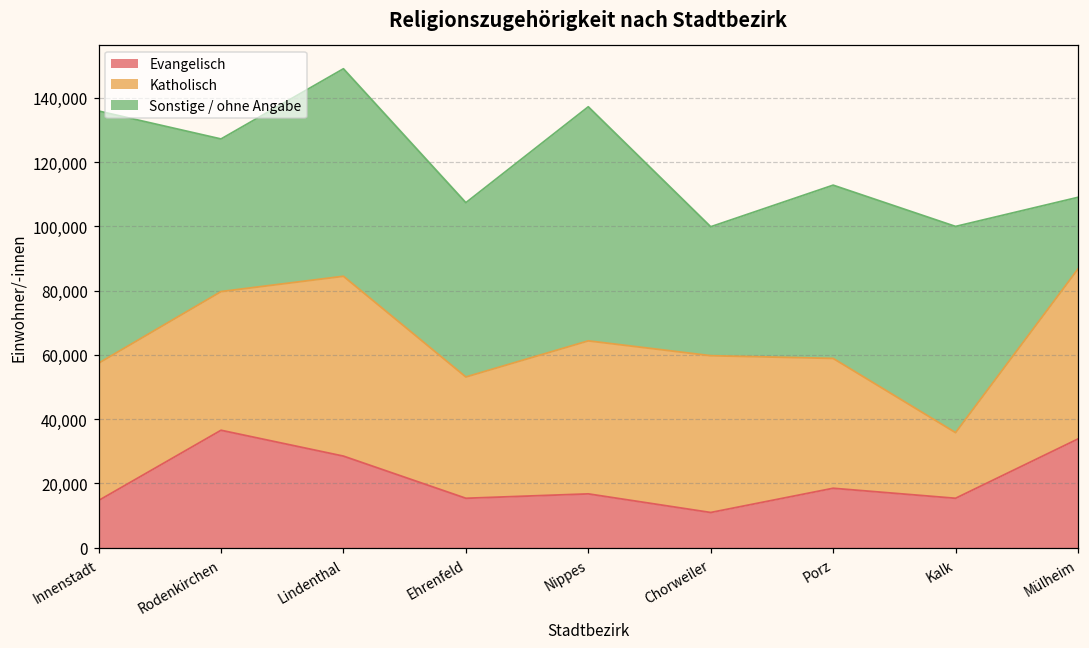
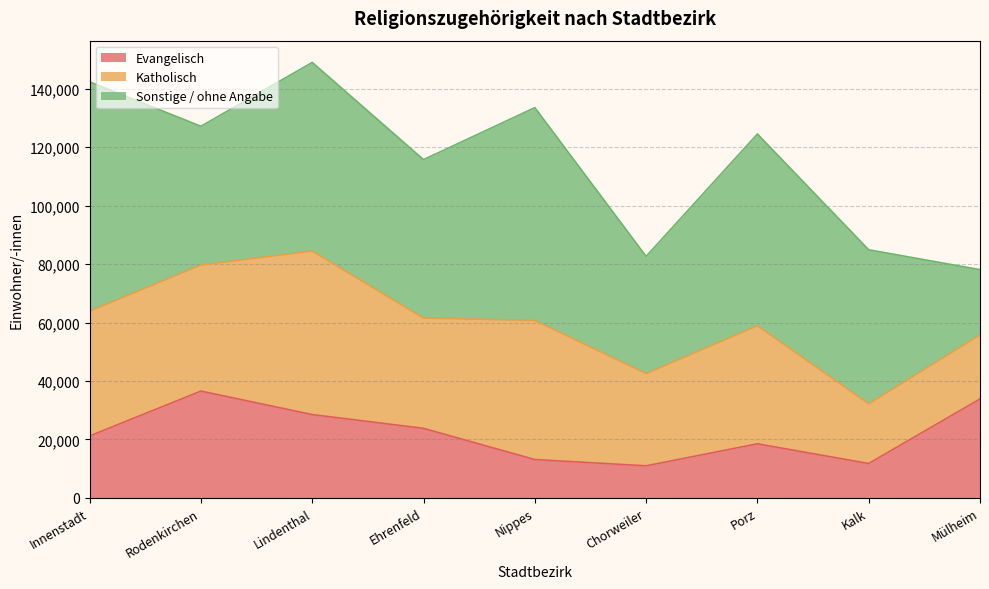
  {
    "Evangelisch": {
-     "Innenstadt": "15,000",
+     "Innenstadt": "21,000",
      "Rodenkirchen": "37,000",
      "Lindenthal": "29,000",
-     "Ehrenfeld": "15,000",
-     "Nippes": "17,000",
+     "Ehrenfeld": "24,000",
+     "Nippes": "13,000",
      "Chorweiler": "11,000",
      "Porz": "18,000",
-     "Kalk": "15,000",
+     "Kalk": "12,000",
      "Mülheim": "34,000"
    },
    "Katholisch": {
      "Innenstadt": "43,000",
      "Rodenkirchen": "43,000",
      "Lindenthal": "56,000",
      "Ehrenfeld": "38,000",
      "Nippes": "48,000",
-     "Chorweiler": "49,000",
+     "Chorweiler": "32,000",
      "Porz": "40,000",
      "Kalk": "20,000",
-     "Mülheim": "53,000"
+     "Mülheim": "22,000"
    },
    "Sonstige / ohne Angabe": {
      "Innenstadt": "78,000",
      "Rodenkirchen": "47,000",
      "Lindenthal": "65,000",
      "Ehrenfeld": "54,000",
      "Nippes": "73,000",
      "Chorweiler": "40,000",
-     "Porz": "54,000",
-     "Kalk": "64,000",
+     "Porz": "66,000",
+     "Kalk": "53,000",
      "Mülheim": "22,000"
    }
  }
